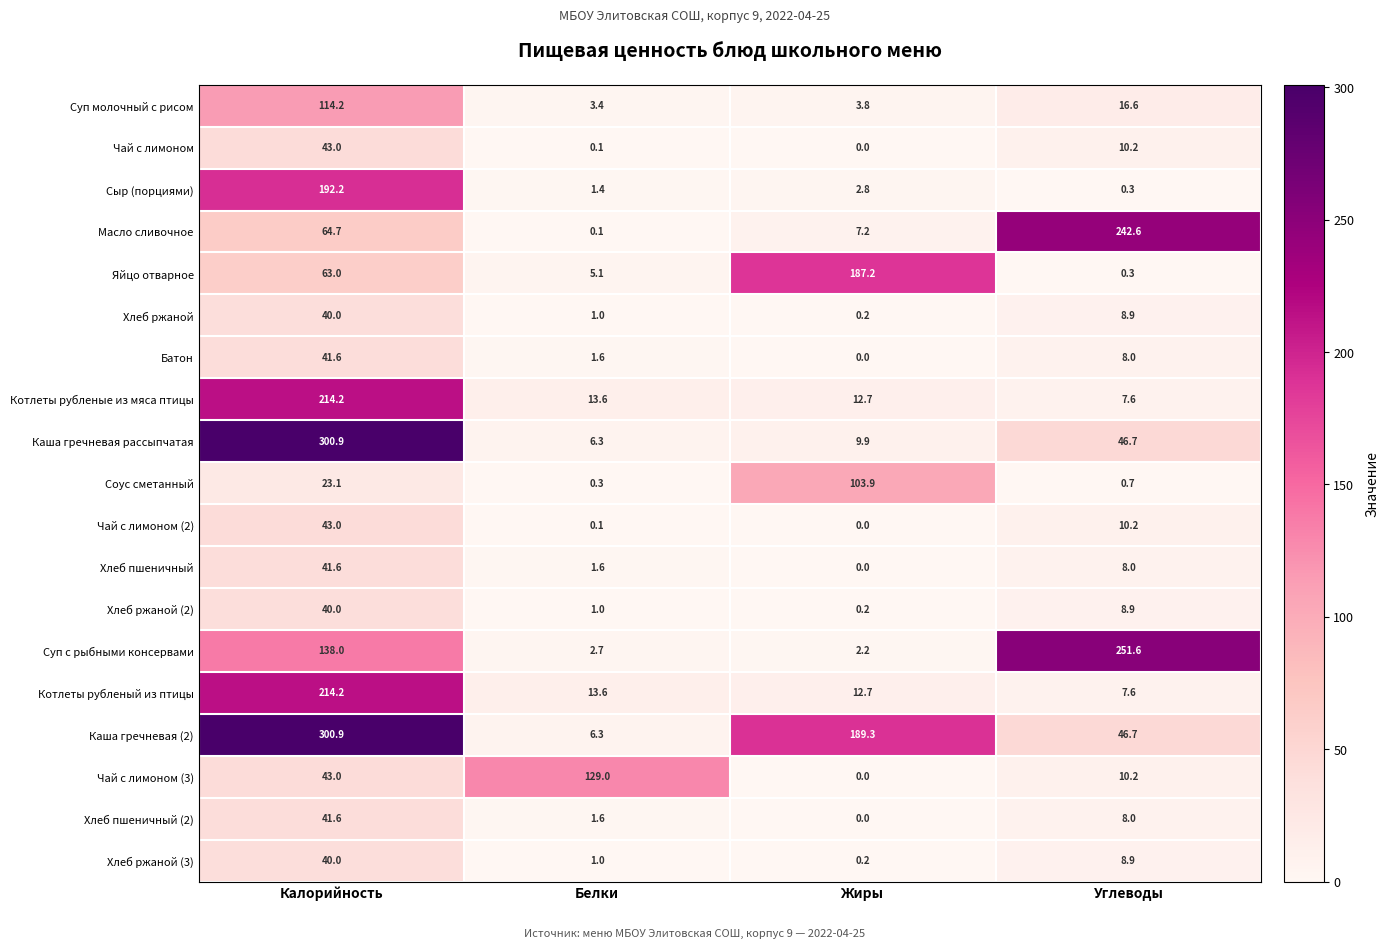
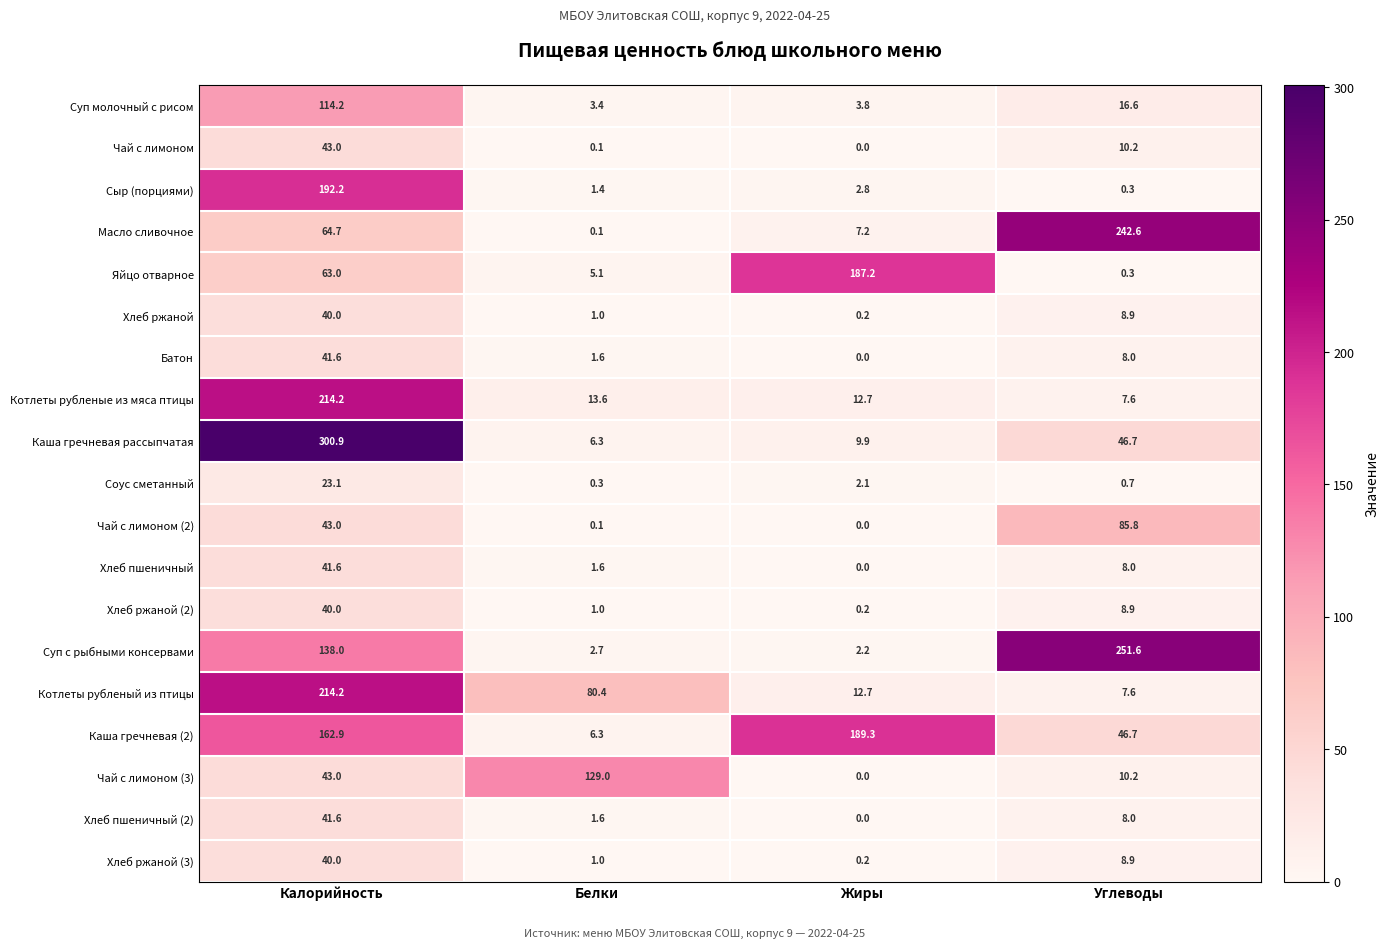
  {
    "Суп молочный с рисом": {
      "Калорийность": 114.2,
      "Белки": 3.4,
      "Жиры": 3.8,
      "Углеводы": 16.6
    },
    "Чай с лимоном": {
      "Калорийность": 43.0,
      "Белки": 0.1,
      "Жиры": 0.0,
      "Углеводы": 10.2
    },
    "Сыр (порциями)": {
      "Калорийность": 192.2,
      "Белки": 1.4,
      "Жиры": 2.8,
      "Углеводы": 0.3
    },
    "Масло сливочное": {
      "Калорийность": 64.7,
      "Белки": 0.1,
      "Жиры": 7.2,
      "Углеводы": 242.6
    },
    "Яйцо отварное": {
      "Калорийность": 63.0,
      "Белки": 5.1,
      "Жиры": 187.2,
      "Углеводы": 0.3
    },
    "Хлеб ржаной": {
      "Калорийность": 40.0,
      "Белки": 1.0,
      "Жиры": 0.2,
      "Углеводы": 8.9
    },
    "Батон": {
      "Калорийность": 41.6,
      "Белки": 1.6,
      "Жиры": 0.0,
      "Углеводы": 8.0
    },
    "Котлеты рубленые из мяса птицы": {
      "Калорийность": 214.2,
      "Белки": 13.6,
      "Жиры": 12.7,
      "Углеводы": 7.6
    },
    "Каша гречневая рассыпчатая": {
      "Калорийность": 300.9,
      "Белки": 6.3,
      "Жиры": 9.9,
      "Углеводы": 46.7
    },
    "Соус сметанный": {
      "Калорийность": 23.1,
      "Белки": 0.3,
-     "Жиры": 103.9,
+     "Жиры": 2.1,
      "Углеводы": 0.7
    },
    "Чай с лимоном (2)": {
      "Калорийность": 43.0,
      "Белки": 0.1,
      "Жиры": 0.0,
-     "Углеводы": 10.2
+     "Углеводы": 85.8
    },
    "Хлеб пшеничный": {
      "Калорийность": 41.6,
      "Белки": 1.6,
      "Жиры": 0.0,
      "Углеводы": 8.0
    },
    "Хлеб ржаной (2)": {
      "Калорийность": 40.0,
      "Белки": 1.0,
      "Жиры": 0.2,
      "Углеводы": 8.9
    },
    "Суп с рыбными консервами": {
      "Калорийность": 138.0,
      "Белки": 2.7,
      "Жиры": 2.2,
      "Углеводы": 251.6
    },
    "Котлеты рубленый из птицы": {
      "Калорийность": 214.2,
-     "Белки": 13.6,
+     "Белки": 80.4,
      "Жиры": 12.7,
      "Углеводы": 7.6
    },
    "Каша гречневая (2)": {
-     "Калорийность": 300.9,
+     "Калорийность": 162.9,
      "Белки": 6.3,
      "Жиры": 189.3,
      "Углеводы": 46.7
    },
    "Чай с лимоном (3)": {
      "Калорийность": 43.0,
      "Белки": 129.0,
      "Жиры": 0.0,
      "Углеводы": 10.2
    },
    "Хлеб пшеничный (2)": {
      "Калорийность": 41.6,
      "Белки": 1.6,
      "Жиры": 0.0,
      "Углеводы": 8.0
    },
    "Хлеб ржаной (3)": {
      "Калорийность": 40.0,
      "Белки": 1.0,
      "Жиры": 0.2,
      "Углеводы": 8.9
    }
  }
